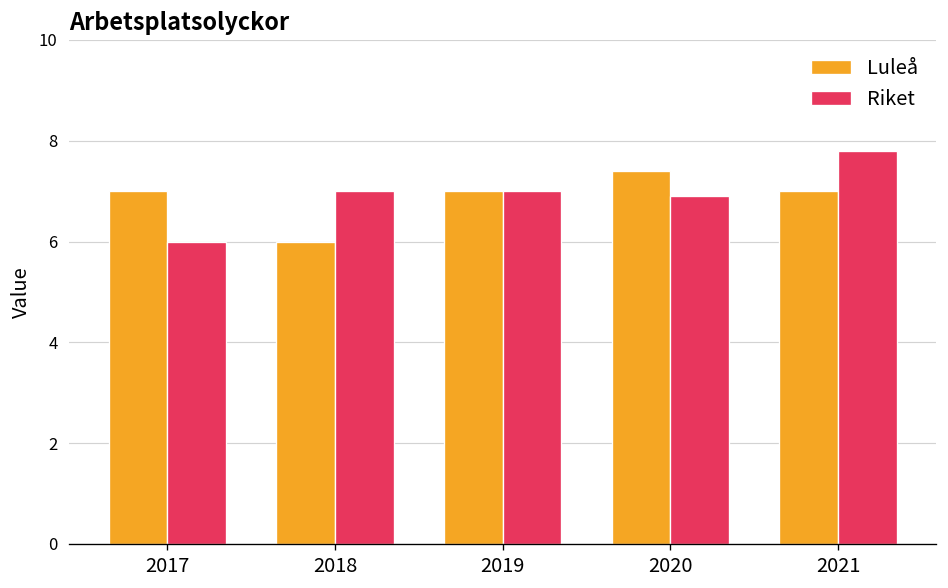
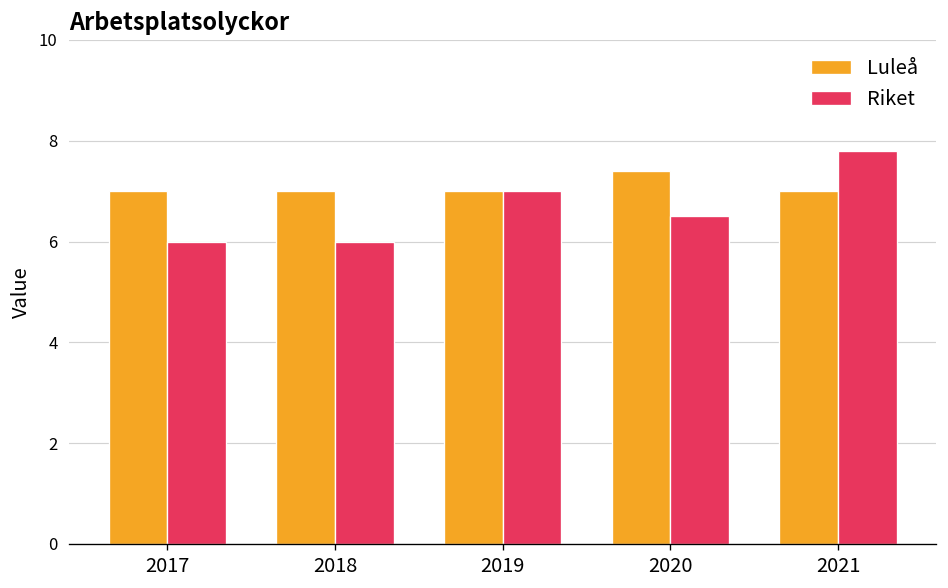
  {
    "Luleå": {
      "2017": 7,
-     "2018": 6,
+     "2018": 7,
      "2019": 7,
      "2020": 7.4,
      "2021": 7
    },
    "Riket": {
      "2017": 6.0,
-     "2018": 7,
+     "2018": 6,
      "2019": 7.0,
-     "2020": 6.9,
+     "2020": 6.5,
      "2021": 7.8
    }
  }
